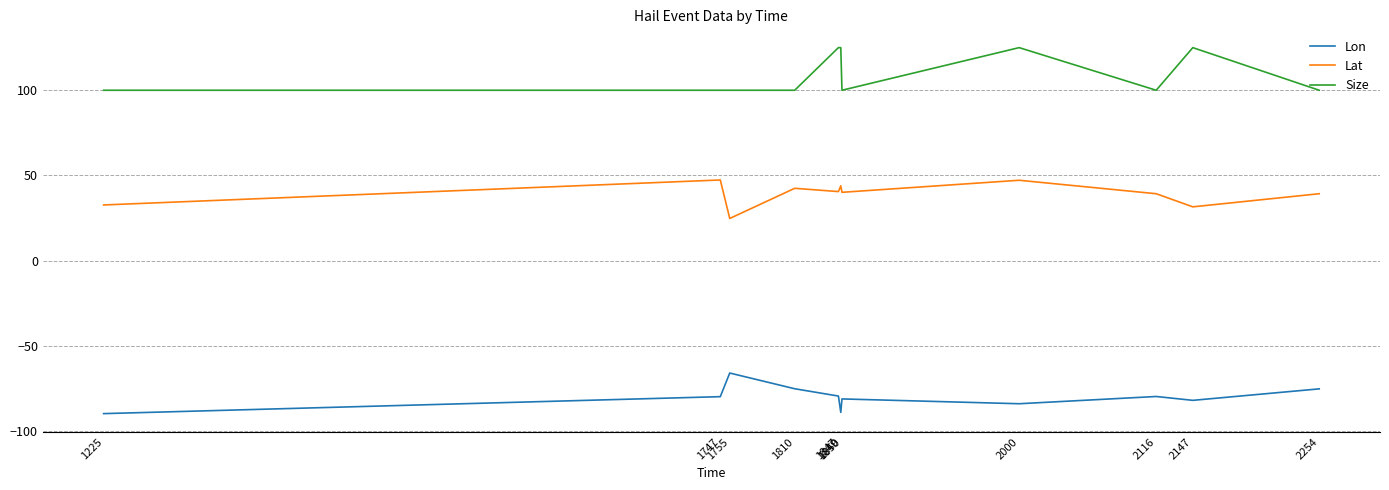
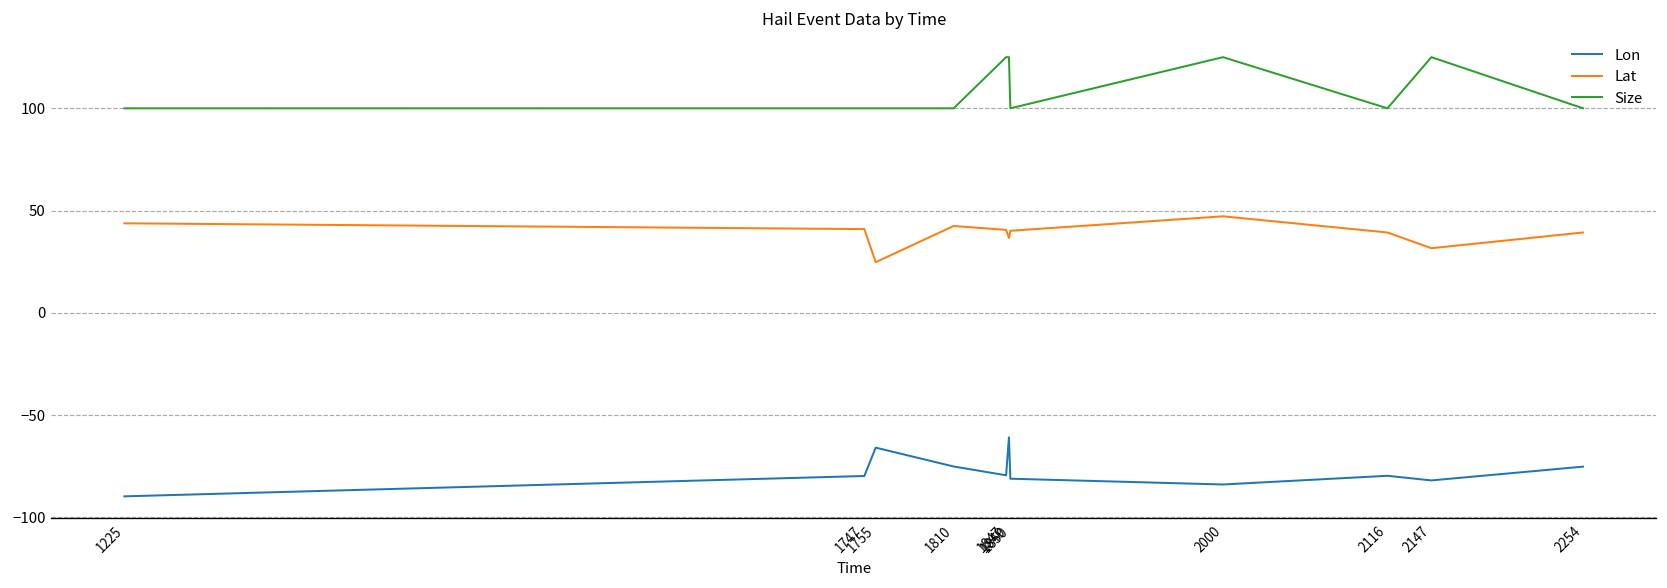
  {
    "Lon": {
      "1225": -90,
      "1747": -80,
      "1755": -66,
      "1810": -75,
      "1847": -79,
-     "1849": -89,
+     "1849": -61,
      "1850": -81,
      "2000": -84,
      "2116": -80,
      "2147": -82,
      "2254": -75
    },
    "Lat": {
-     "1225": 33,
-     "1747": 47,
+     "1225": 44,
+     "1747": 41,
      "1755": 25,
      "1810": 42,
      "1847": 41,
-     "1849": 44,
+     "1849": 37,
      "1850": 40,
      "2000": 47,
      "2116": 39,
      "2147": 32,
      "2254": 39
    },
    "Size": {
      "1225": 100,
      "1747": 100,
      "1755": 100,
      "1810": 100,
      "1847": 125,
      "1849": 125,
      "1850": 100,
      "2000": 125,
      "2116": 100,
      "2147": 125,
      "2254": 100
    }
  }
